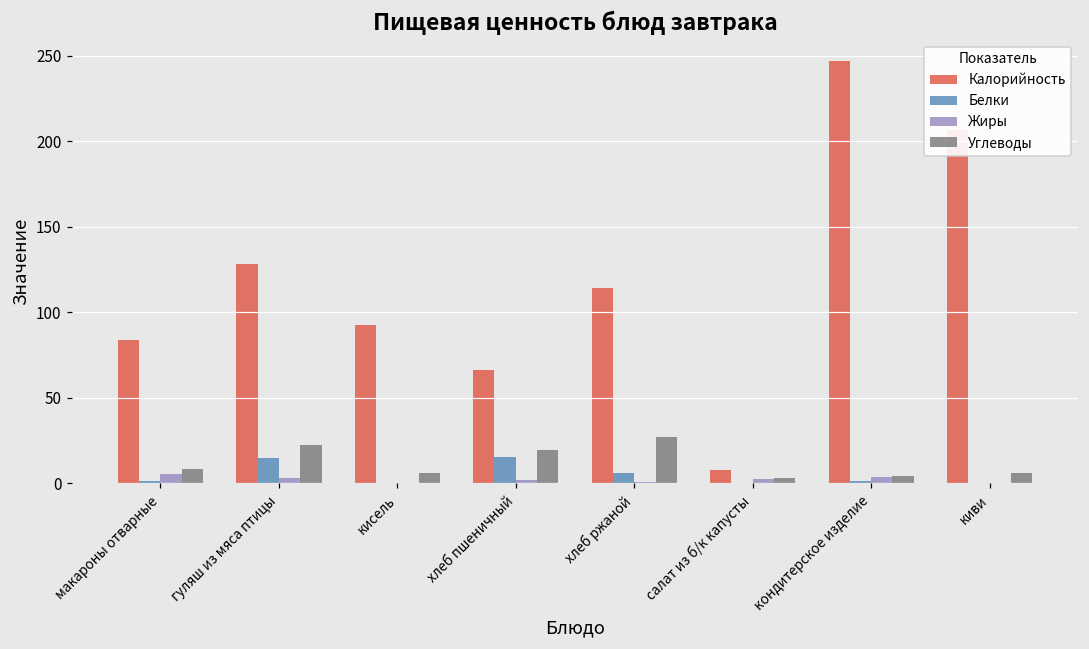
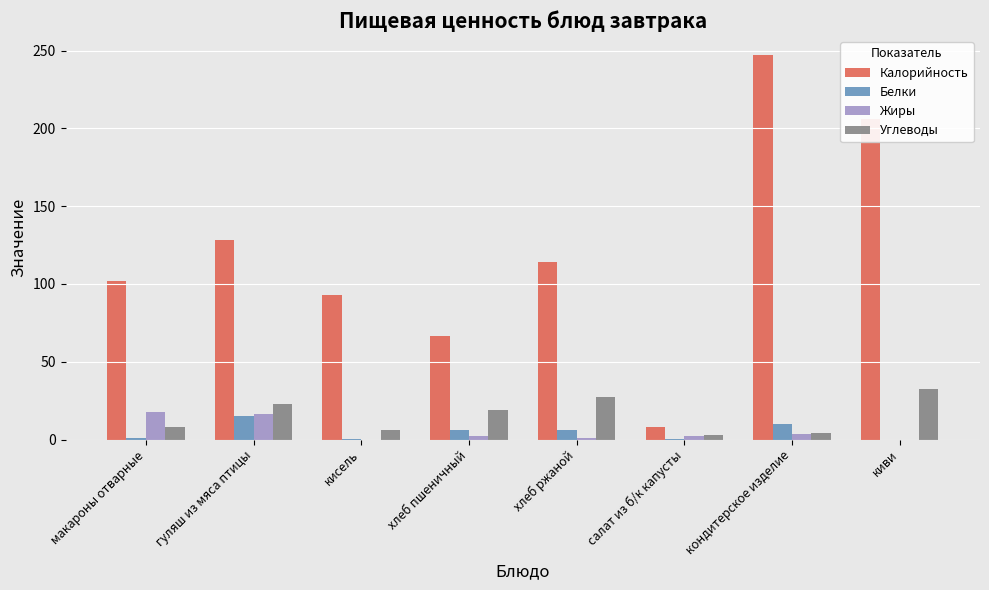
  {
    "Калорийность": {
-     "макароны отварные": 84,
+     "макароны отварные": 102,
      "гуляш из мяса птицы": 128,
      "кисель": 93,
      "хлеб пшеничный": 66,
      "хлеб ржаной": 114,
      "салат из б/к капусты": 8,
      "кондитерское изделие": 247
    },
    "Белки": {
      "гуляш из мяса птицы": 15,
-     "хлеб пшеничный": 16,
+     "хлеб пшеничный": 6,
      "хлеб ржаной": 6,
-     "кондитерское изделие": 2,
+     "кондитерское изделие": 10,
      "киви": 0
    },
    "Жиры": {
-     "макароны отварные": 5,
-     "гуляш из мяса птицы": 3,
+     "макароны отварные": 18,
+     "гуляш из мяса птицы": 17,
      "хлеб пшеничный": 2,
      "салат из б/к капусты": 2,
      "кондитерское изделие": 4,
      "киви": 0
    },
    "Углеводы": {
      "макароны отварные": 8,
      "гуляш из мяса птицы": 23,
      "кисель": 6,
      "хлеб пшеничный": 19,
      "хлеб ржаной": 27,
      "салат из б/к капусты": 3,
      "кондитерское изделие": 4,
-     "киви": 6
+     "киви": 33
    }
  }
